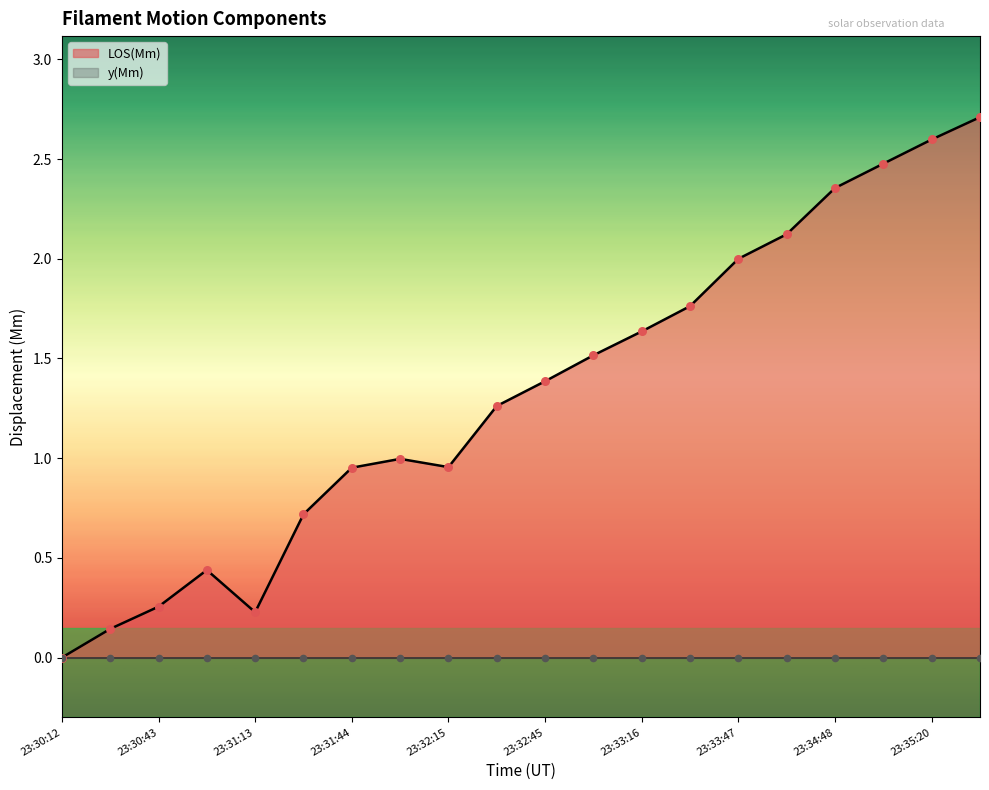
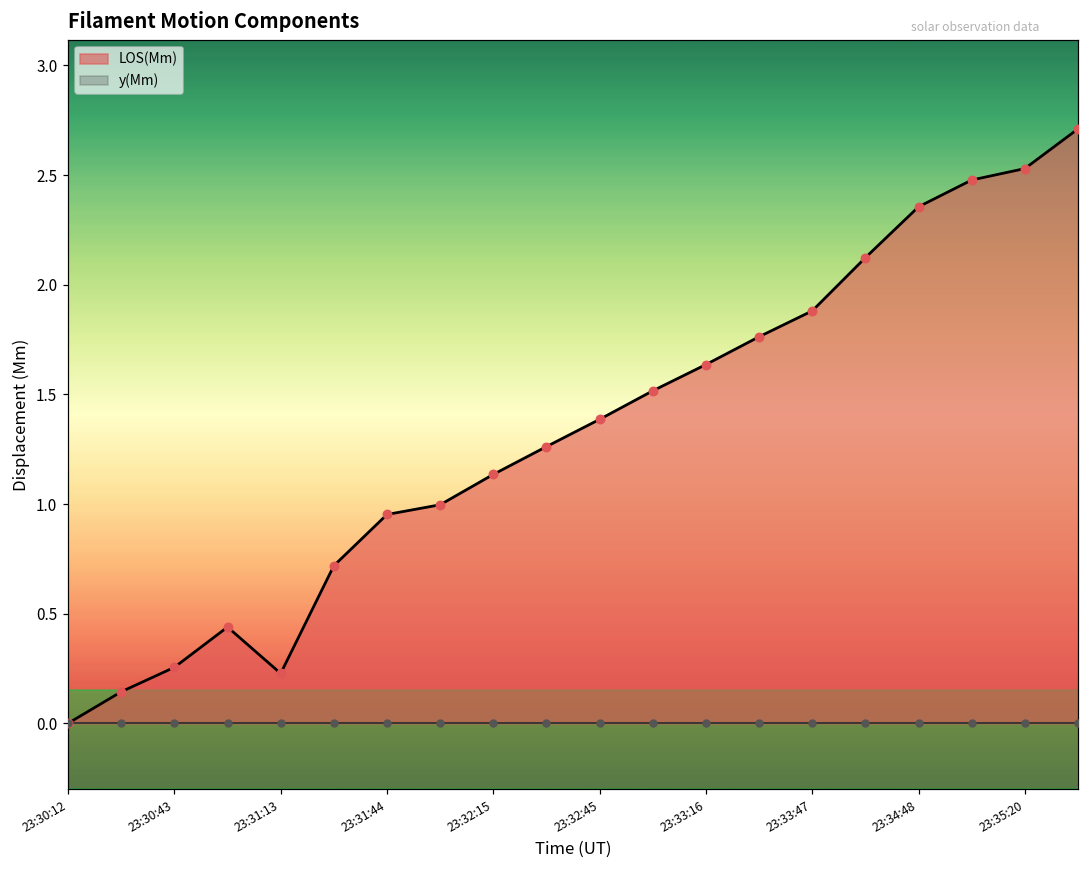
  {
    "LOS(Mm)": {
      "23:30:43": 0.26,
      "23:31:13": 0.23,
      "23:31:44": 0.95,
-     "23:32:15": 0.96,
+     "23:32:15": 1.14,
      "23:32:45": 1.39,
      "23:33:16": 1.64,
-     "23:33:47": 2.00,
+     "23:33:47": 1.88,
      "23:34:48": 2.36,
-     "23:35:20": 2.60
+     "23:35:20": 2.53
    }
  }
